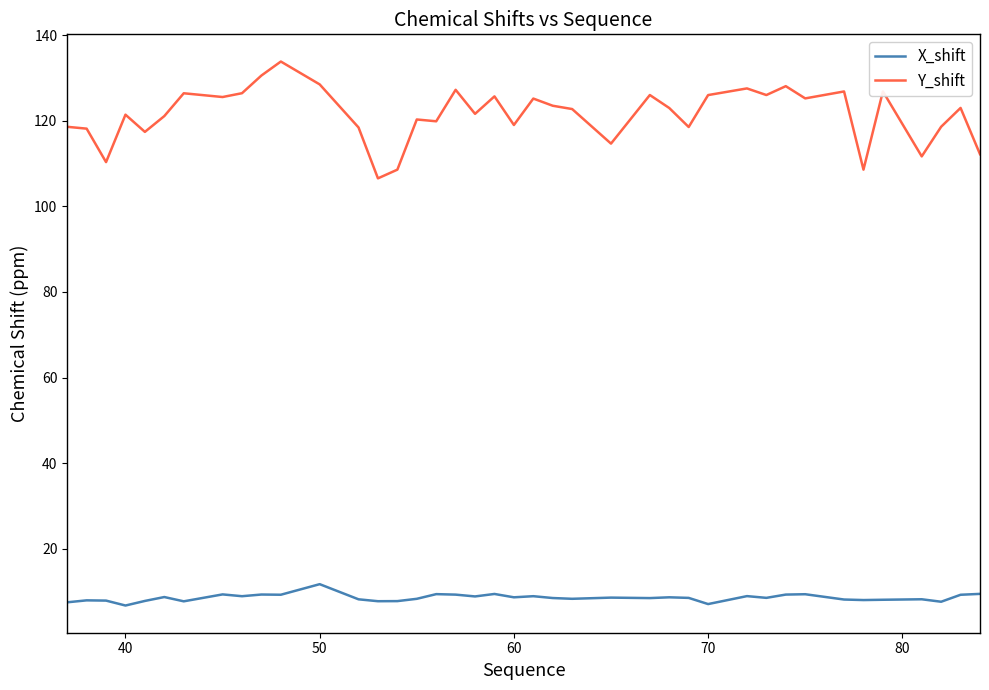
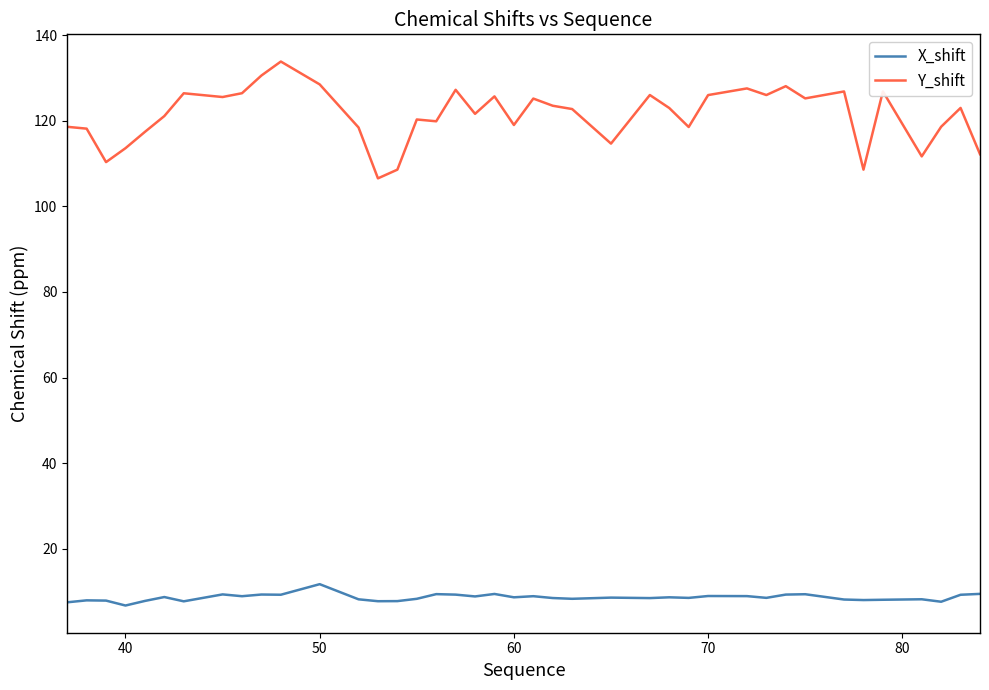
  {
    "X_shift": {
      "40": 7,
      "50": 12,
      "60": 9,
-     "70": 7
+     "70": 9
    },
    "Y_shift": {
-     "40": 121,
+     "40": 114,
      "50": 128,
      "60": 119,
      "70": 126
    }
  }
